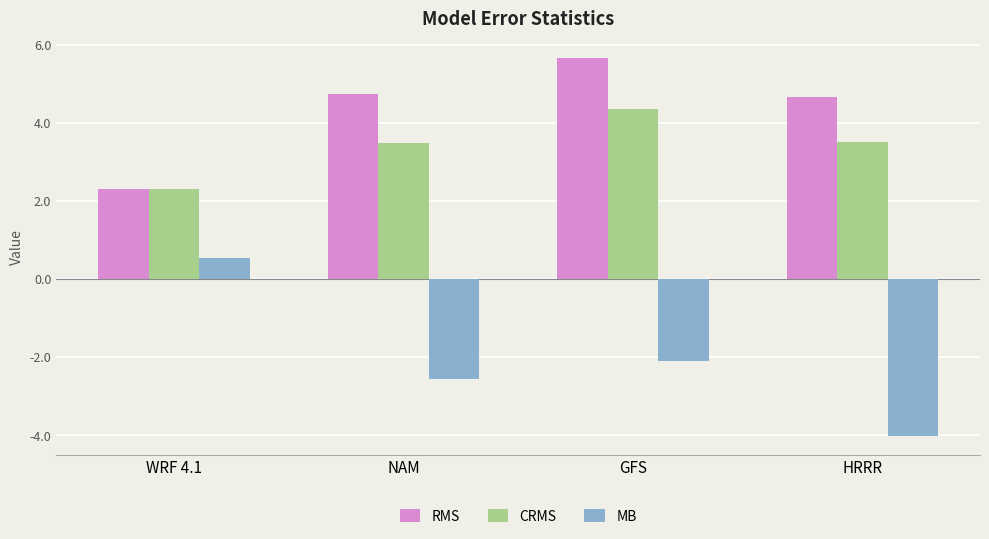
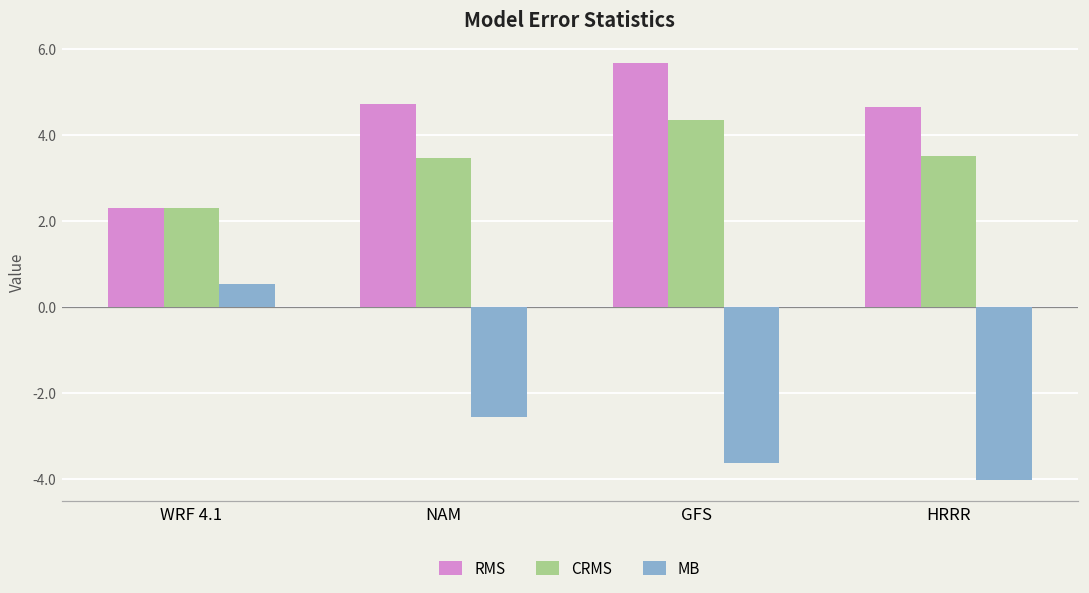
  {
    "RMS": {
      "WRF 4.1": 2.3,
      "NAM": 4.7,
      "GFS": 5.7,
      "HRRR": 4.7
    },
    "CRMS": {
      "WRF 4.1": 2.3,
      "NAM": 3.5,
      "GFS": 4.4,
      "HRRR": 3.5
    },
    "MB": {
      "WRF 4.1": 0.5,
      "NAM": -2.6,
-     "GFS": -2.1,
+     "GFS": -3.6,
      "HRRR": -4.0
    }
  }
